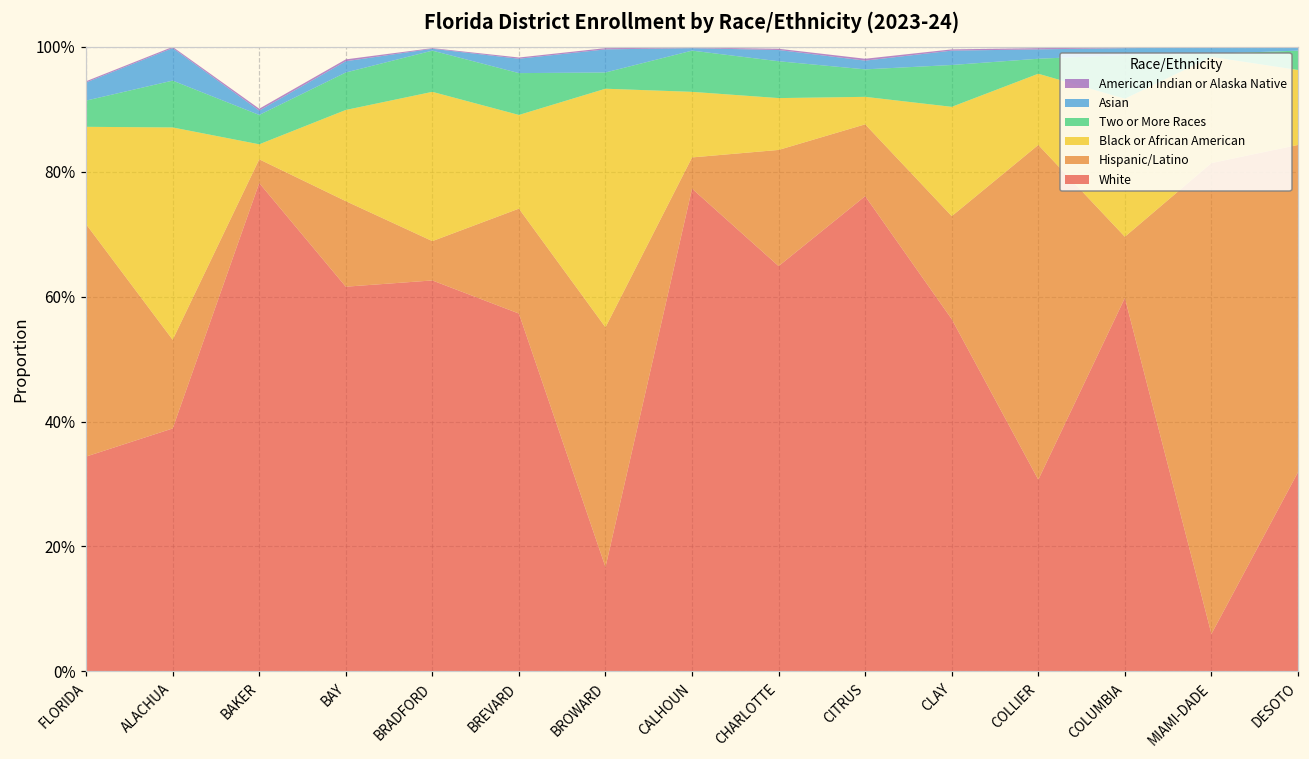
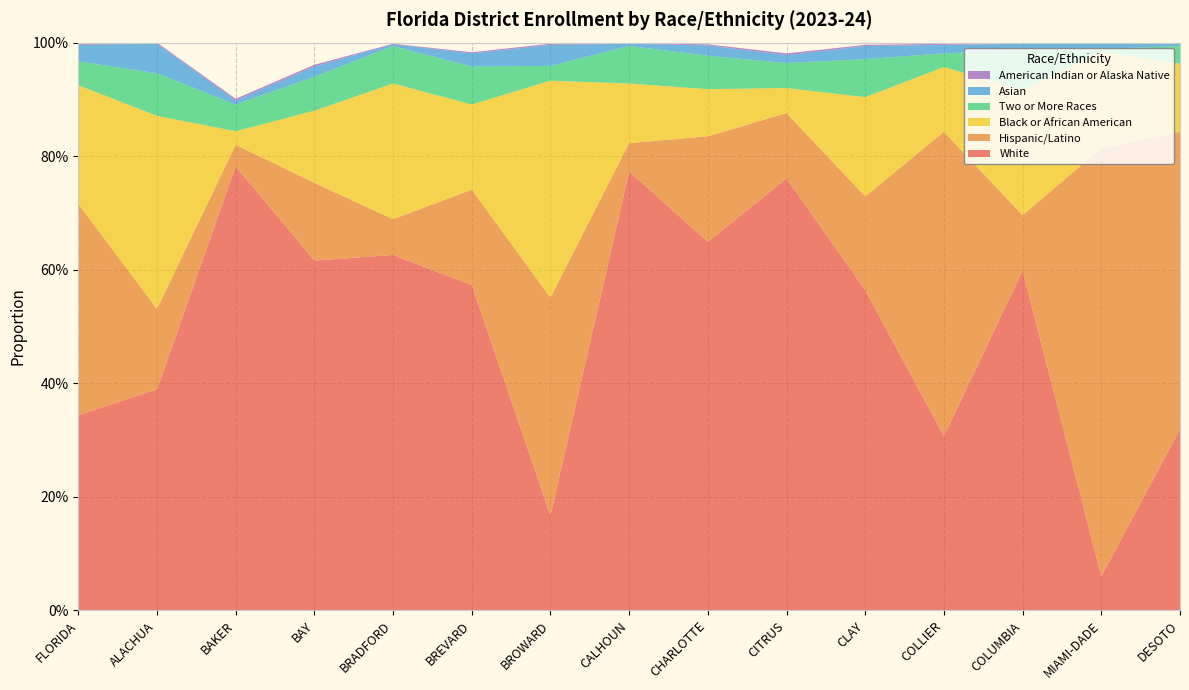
  {
    "Black or African American": {
-     "FLORIDA": "16%",
+     "FLORIDA": "21%",
      "ALACHUA": "34%",
      "BAKER": "2%",
-     "BAY": "15%",
+     "BAY": "13%",
      "BRADFORD": "24%",
      "BREVARD": "15%",
      "BROWARD": "38%",
      "CALHOUN": "10%",
      "CHARLOTTE": "8%",
      "CITRUS": "4%",
      "CLAY": "17%",
      "COLLIER": "11%",
      "DESOTO": "12%"
    },
    "Two or More Races": {
      "FLORIDA": "4%",
      "ALACHUA": "7%",
      "BAKER": "5%",
      "BAY": "6%",
      "BREVARD": "7%",
      "BROWARD": "3%",
      "CHARLOTTE": "6%",
      "CITRUS": "4%",
      "CLAY": "7%",
      "COLLIER": "2%",
      "DESOTO": "3%"
    }
  }
